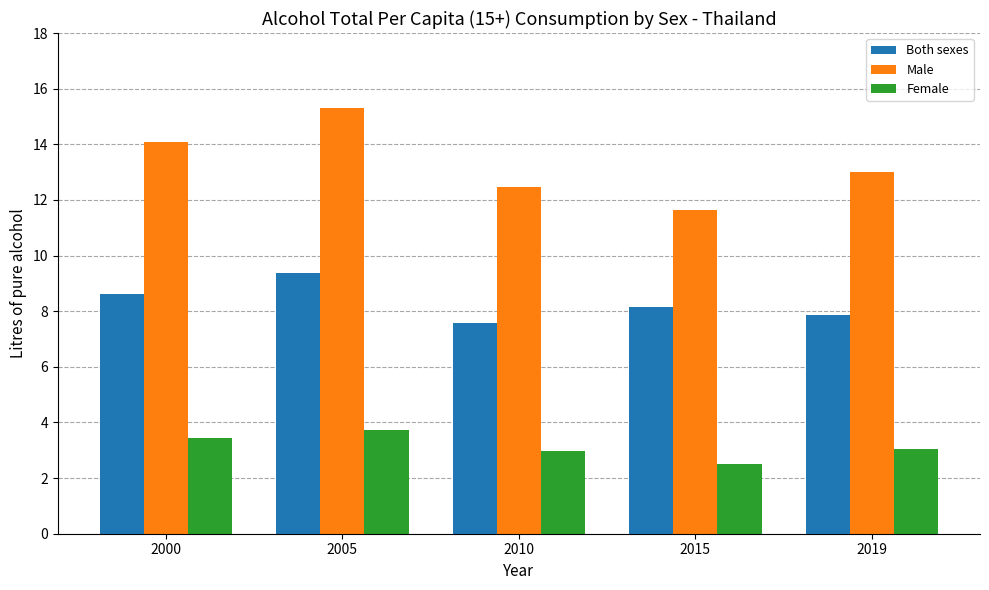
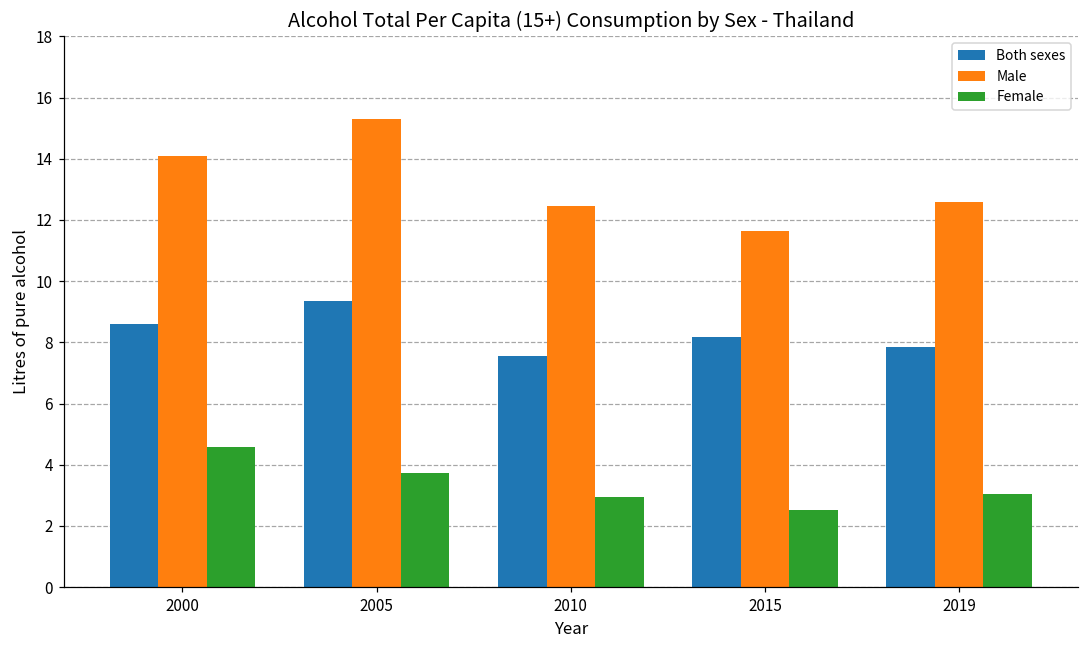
  {
    "Both sexes": {
      "2000": 8.6,
      "2005": 9.4,
      "2010": 7.6,
      "2015": 8.2,
      "2019": 7.8
    },
    "Male": {
      "2000": 14.1,
      "2005": 15.3,
      "2010": 12.5,
      "2015": 11.6,
-     "2019": 13.0
+     "2019": 12.6
    },
    "Female": {
-     "2000": 3.4,
+     "2000": 4.6,
      "2005": 3.7,
      "2010": 3.0,
      "2015": 2.5,
      "2019": 3.0
    }
  }
